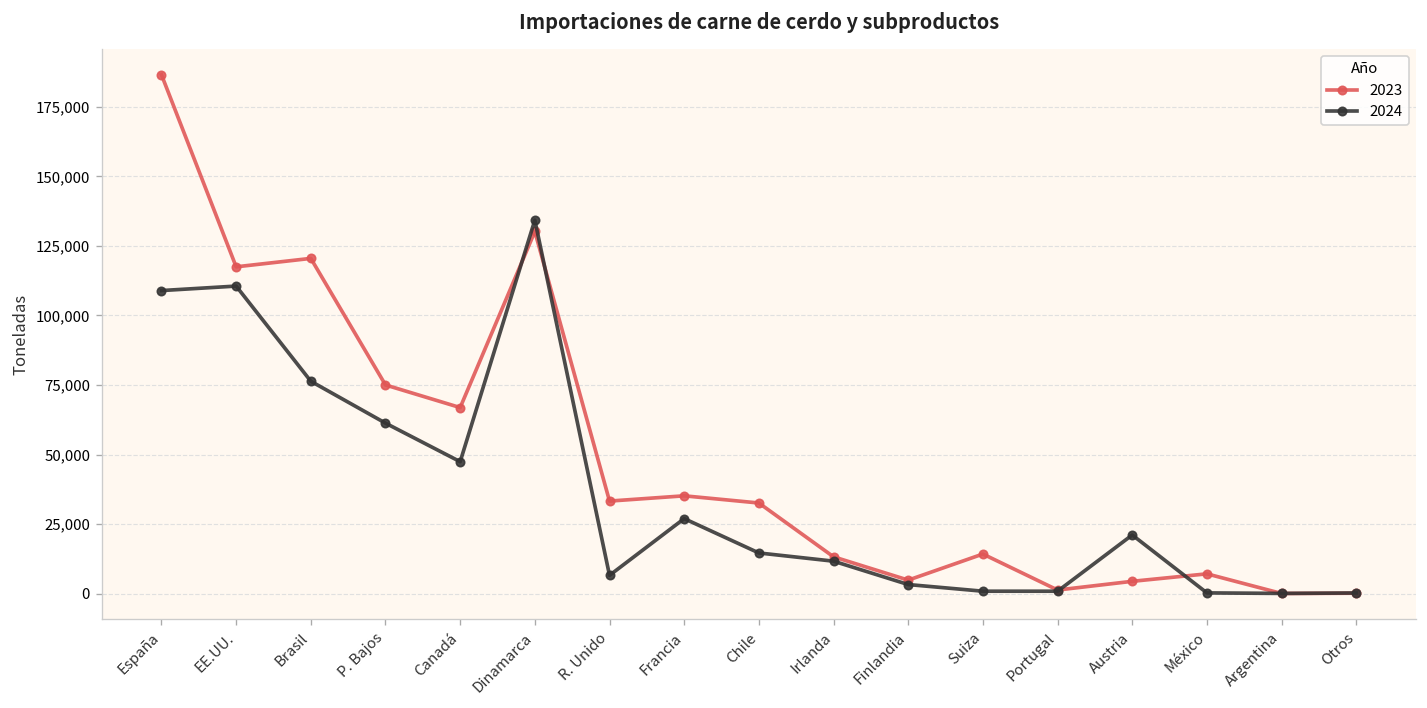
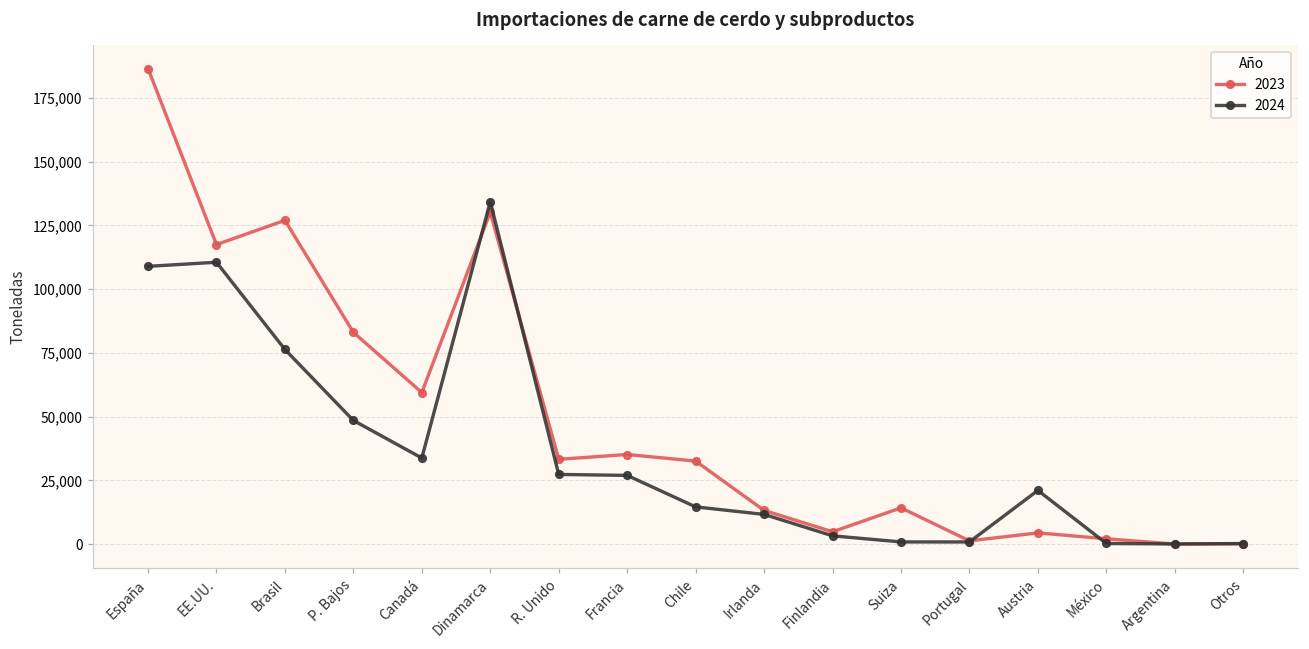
  {
    "2023": {
      "España": "187,000",
      "EE.UU.": "117,000",
-     "Brasil": "121,000",
-     "P. Bajos": "75,000",
-     "Canadá": "67,000",
+     "Brasil": "127,000",
+     "P. Bajos": "83,000",
+     "Canadá": "59,000",
      "Dinamarca": "130,000",
      "R. Unido": "33,000",
      "Francia": "35,000",
      "Chile": "33,000",
      "Irlanda": "13,000",
      "Finlandia": "5,000",
      "Suiza": "14,000",
      "Austria": "4,000",
-     "México": "7,000"
+     "México": "2,000"
    },
    "2024": {
      "España": "109,000",
      "EE.UU.": "111,000",
      "Brasil": "76,000",
-     "P. Bajos": "61,000",
-     "Canadá": "47,000",
+     "P. Bajos": "49,000",
+     "Canadá": "34,000",
      "Dinamarca": "134,000",
-     "R. Unido": "7,000",
+     "R. Unido": "27,000",
      "Francia": "27,000",
      "Chile": "15,000",
      "Irlanda": "12,000",
      "Finlandia": "3,000",
      "Suiza": "1,000",
      "Austria": "21,000",
      "México": "0"
    }
  }
